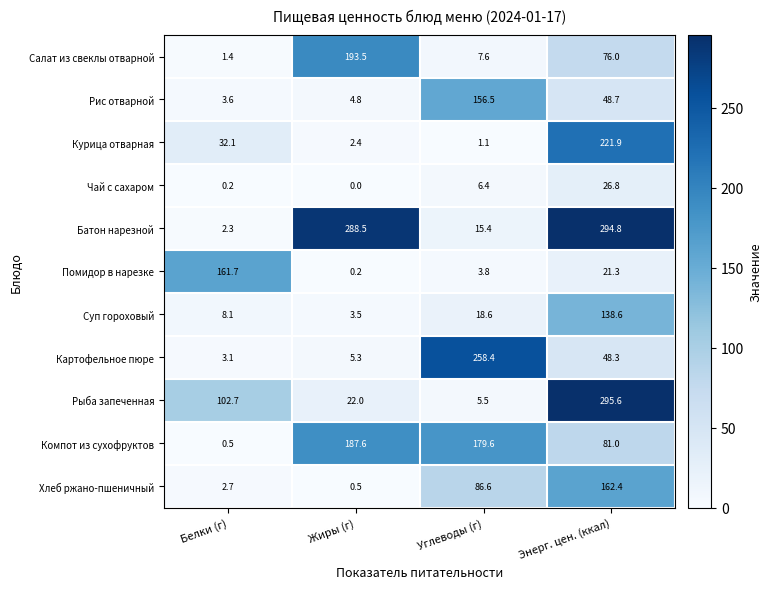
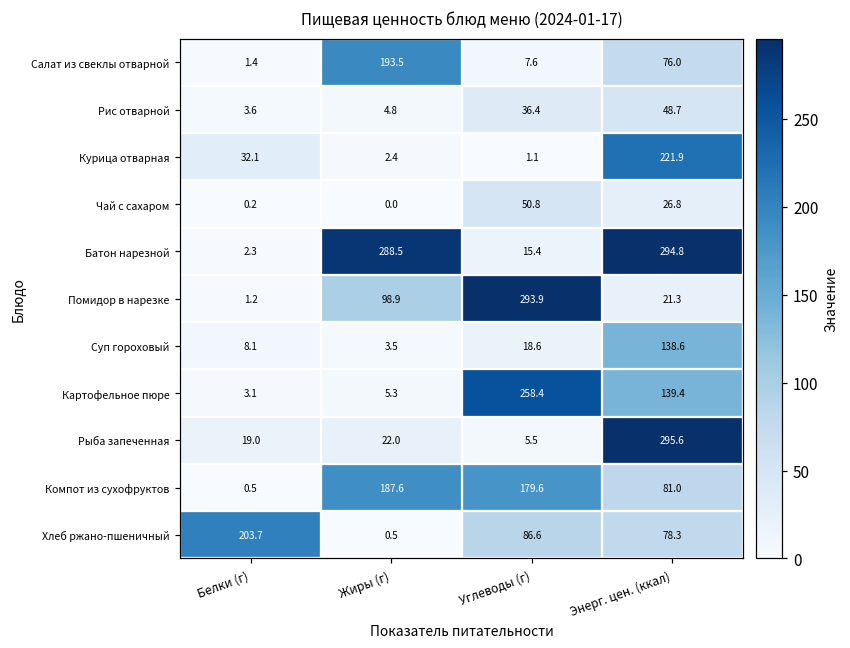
  {
    "Салат из свеклы отварной": {
      "Белки (г)": 1.4,
      "Жиры (г)": 193.5,
      "Углеводы (г)": 7.6,
      "Энерг. цен. (ккал)": 76.0
    },
    "Рис отварной": {
      "Белки (г)": 3.6,
      "Жиры (г)": 4.8,
-     "Углеводы (г)": 156.5,
+     "Углеводы (г)": 36.4,
      "Энерг. цен. (ккал)": 48.7
    },
    "Курица отварная": {
      "Белки (г)": 32.1,
      "Жиры (г)": 2.4,
      "Углеводы (г)": 1.1,
      "Энерг. цен. (ккал)": 221.9
    },
    "Чай с сахаром": {
      "Белки (г)": 0.2,
      "Жиры (г)": 0.0,
-     "Углеводы (г)": 6.4,
+     "Углеводы (г)": 50.8,
      "Энерг. цен. (ккал)": 26.8
    },
    "Батон нарезной": {
      "Белки (г)": 2.3,
      "Жиры (г)": 288.5,
      "Углеводы (г)": 15.4,
      "Энерг. цен. (ккал)": 294.8
    },
    "Помидор в нарезке": {
-     "Белки (г)": 161.7,
-     "Жиры (г)": 0.2,
-     "Углеводы (г)": 3.8,
+     "Белки (г)": 1.2,
+     "Жиры (г)": 98.9,
+     "Углеводы (г)": 293.9,
      "Энерг. цен. (ккал)": 21.3
    },
    "Суп гороховый": {
      "Белки (г)": 8.1,
      "Жиры (г)": 3.5,
      "Углеводы (г)": 18.6,
      "Энерг. цен. (ккал)": 138.6
    },
    "Картофельное пюре": {
      "Белки (г)": 3.1,
      "Жиры (г)": 5.3,
      "Углеводы (г)": 258.4,
-     "Энерг. цен. (ккал)": 48.3
+     "Энерг. цен. (ккал)": 139.4
    },
    "Рыба запеченная": {
-     "Белки (г)": 102.7,
+     "Белки (г)": 19.0,
      "Жиры (г)": 22.0,
      "Углеводы (г)": 5.5,
      "Энерг. цен. (ккал)": 295.6
    },
    "Компот из сухофруктов": {
      "Белки (г)": 0.5,
      "Жиры (г)": 187.6,
      "Углеводы (г)": 179.6,
      "Энерг. цен. (ккал)": 81.0
    },
    "Хлеб ржано-пшеничный": {
-     "Белки (г)": 2.7,
+     "Белки (г)": 203.7,
      "Жиры (г)": 0.5,
      "Углеводы (г)": 86.6,
-     "Энерг. цен. (ккал)": 162.4
+     "Энерг. цен. (ккал)": 78.3
    }
  }
